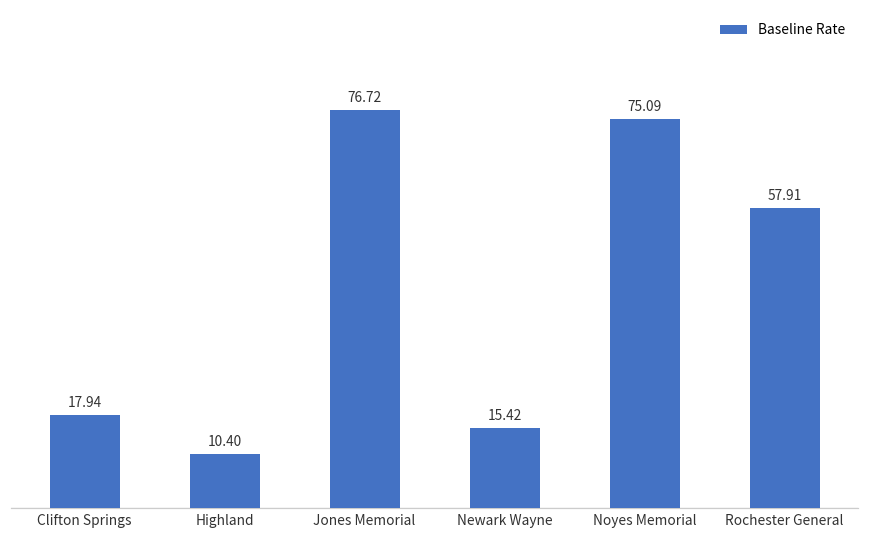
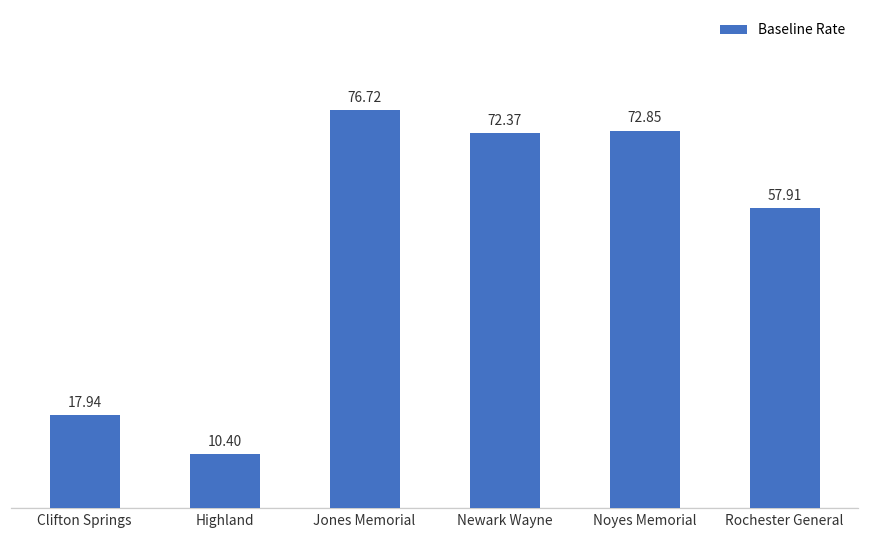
  {
    "Clifton Springs": 17.94,
    "Highland": 10.40,
    "Jones Memorial": 76.72,
-   "Newark Wayne": 15.42,
-   "Noyes Memorial": 75.09,
+   "Newark Wayne": 72.37,
+   "Noyes Memorial": 72.85,
    "Rochester General": 57.91
  }
